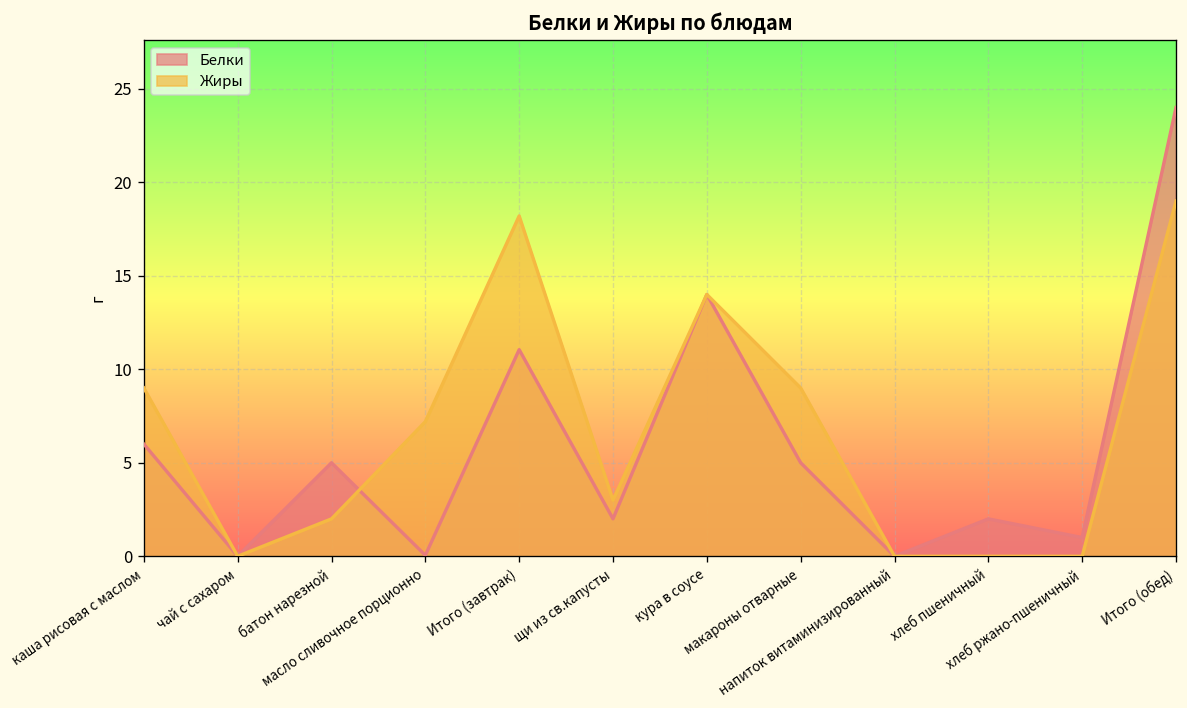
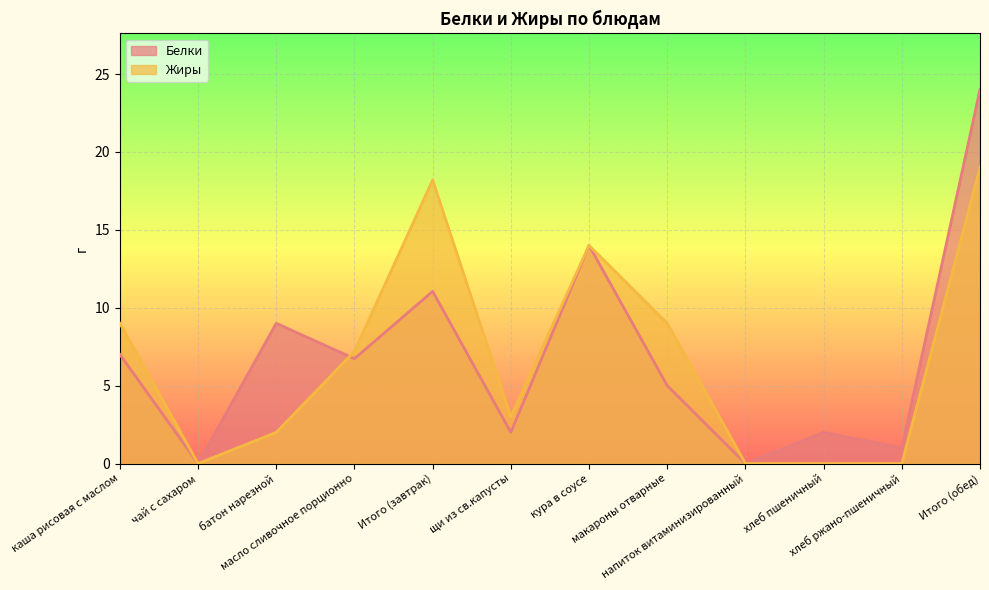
  {
    "Белки": {
-     "каша рисовая с маслом": 6,
-     "батон нарезной": 5,
-     "масло сливочное порционно": 0.1,
+     "каша рисовая с маслом": 7,
+     "батон нарезной": 9,
+     "масло сливочное порционно": 6.7,
      "Итого (завтрак)": 11.1,
      "щи из св.капусты": 2.0,
      "макароны отварные": 5.0,
      "хлеб пшеничный": 2.0,
      "хлеб ржано-пшеничный": 1.0,
      "Итого (обед)": 24.0
    },
    "Жиры": {
      "каша рисовая с маслом": 9.0,
      "батон нарезной": 2.0,
      "масло сливочное порционно": 7.2,
      "Итого (завтрак)": 18.2,
      "щи из св.капусты": 3.0,
      "макароны отварные": 9.0,
      "хлеб пшеничный": 0.0,
      "хлеб ржано-пшеничный": 0.0,
      "Итого (обед)": 19.0
    }
  }
